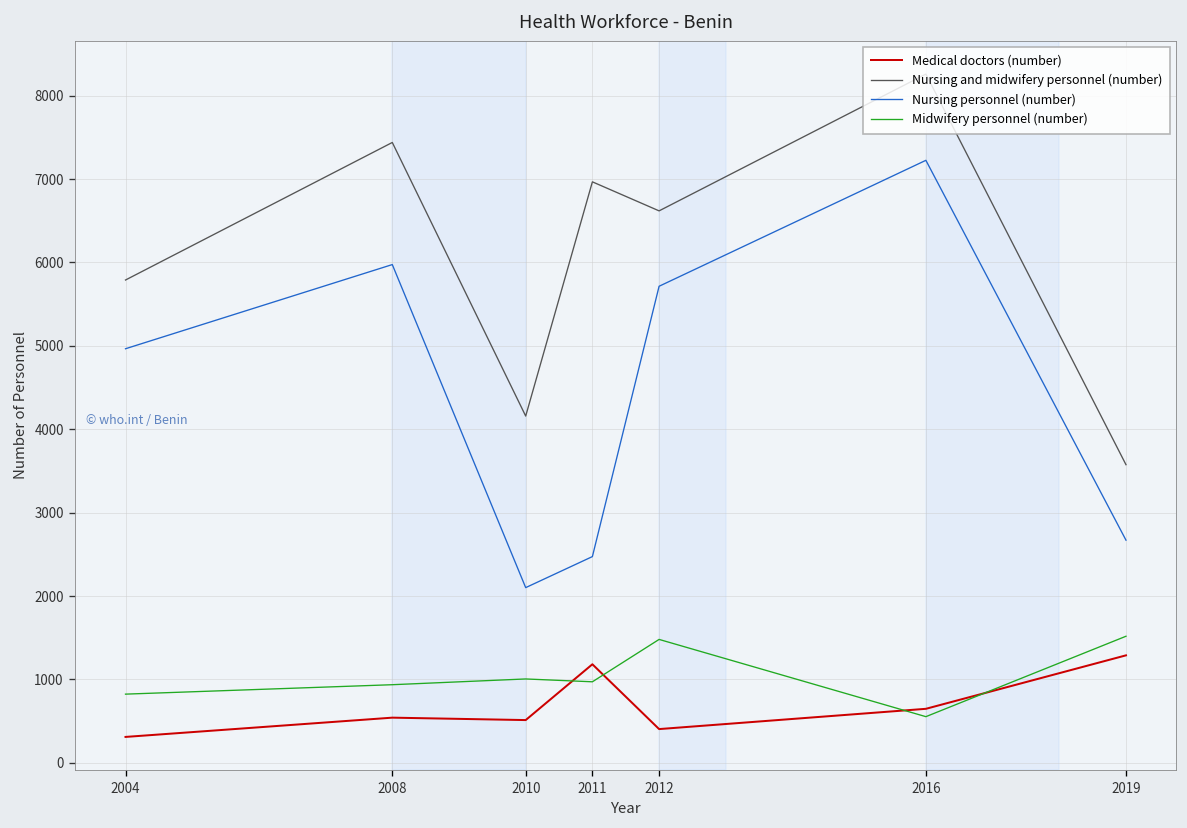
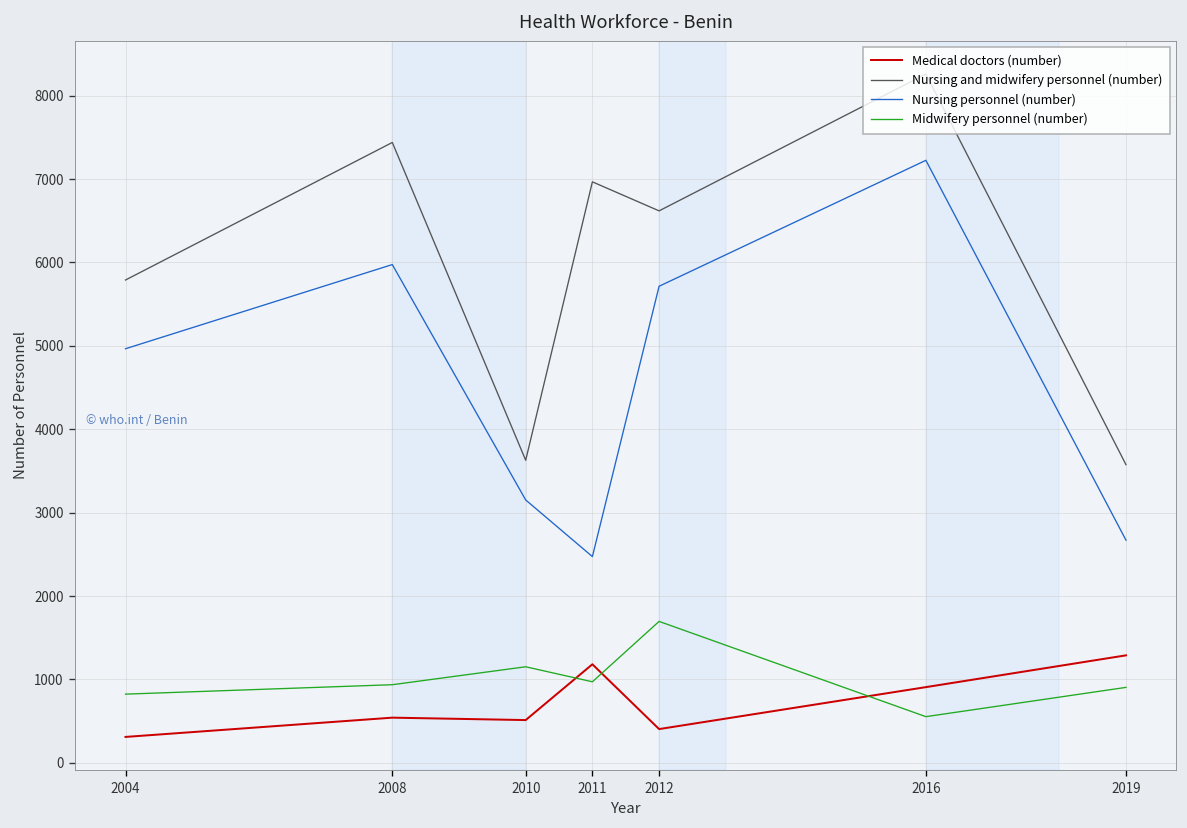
  {
    "Medical doctors (number)": {
      "2004": 300,
      "2008": 500,
      "2010": 500,
      "2011": 1200,
      "2012": 400,
-     "2016": 600,
+     "2016": 900,
      "2019": 1300
    },
    "Nursing and midwifery personnel (number)": {
      "2004": 5800,
      "2008": 7400,
-     "2010": 4200,
+     "2010": 3600,
      "2011": 7000,
      "2012": 6600,
      "2019": 3600
    },
    "Nursing personnel (number)": {
      "2004": 5000,
      "2008": 6000,
-     "2010": 2100,
+     "2010": 3200,
      "2011": 2500,
      "2012": 5700,
      "2016": 7200,
      "2019": 2700
    },
    "Midwifery personnel (number)": {
      "2004": 800,
      "2008": 900,
-     "2010": 1000,
+     "2010": 1200,
      "2011": 1000,
-     "2012": 1500,
+     "2012": 1700,
      "2016": 600,
-     "2019": 1500
+     "2019": 900
    }
  }
